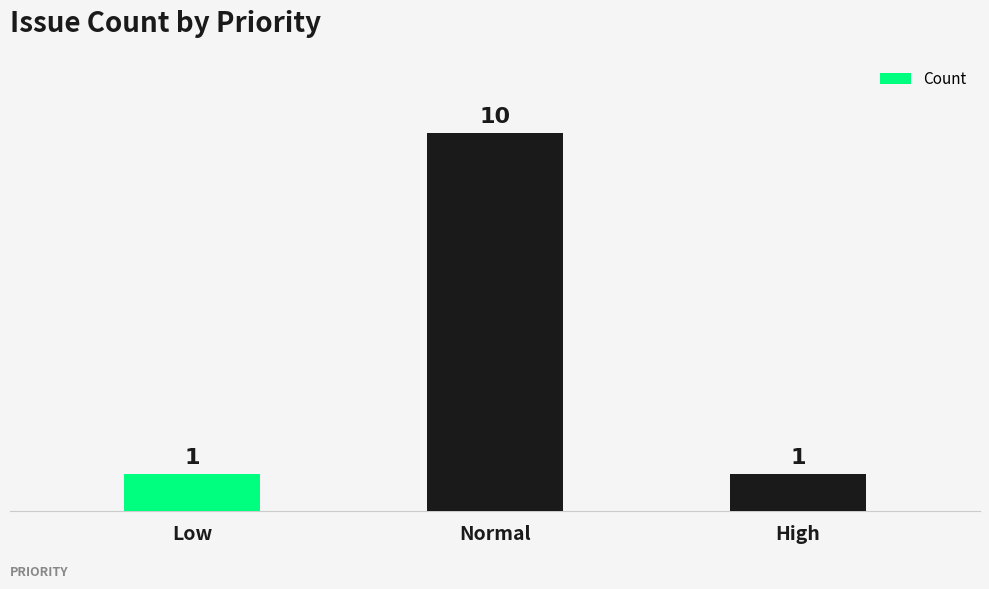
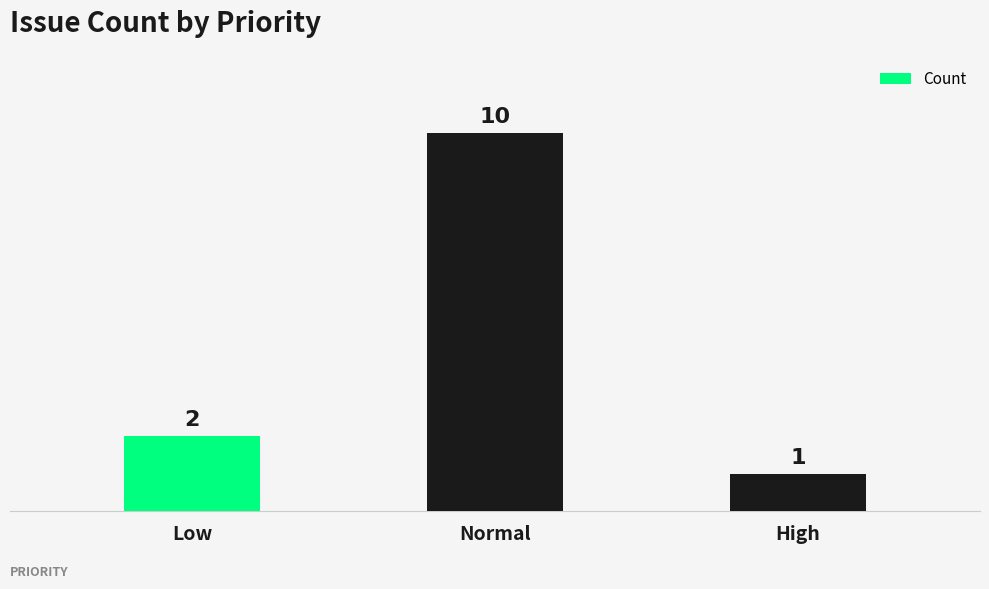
  {
-   "Low": 1,
+   "Low": 2,
    "Normal": 10,
    "High": 1
  }
